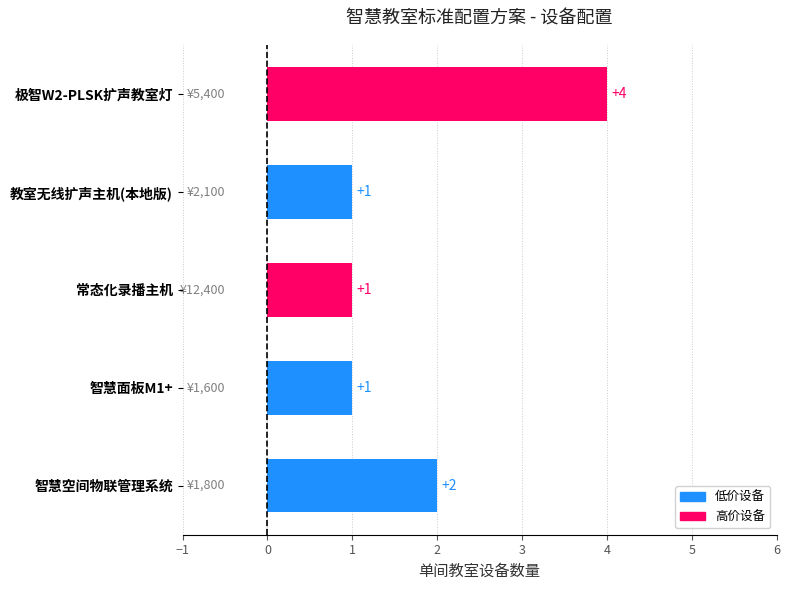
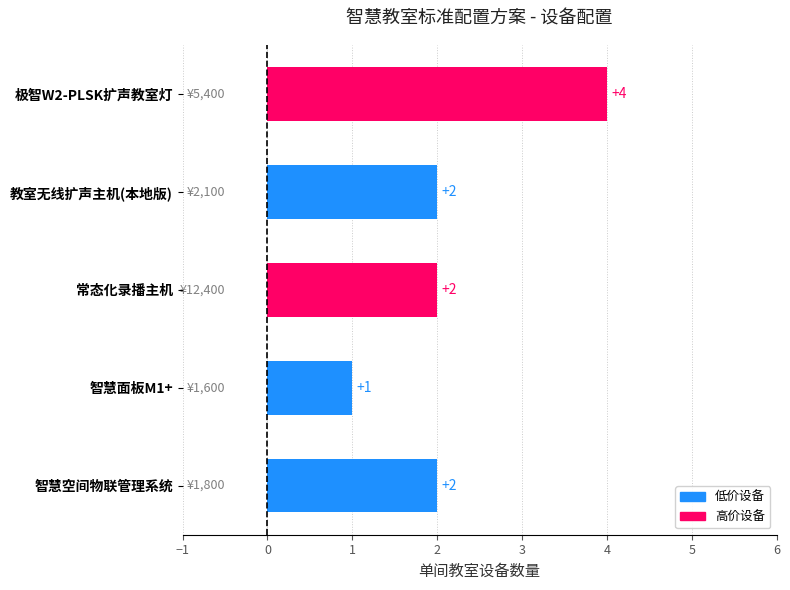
  {
    "极智W2-PLSK扩声教室灯": "+4",
-   "教室无线扩声主机(本地版)": "+1",
-   "常态化录播主机": "+1",
+   "教室无线扩声主机(本地版)": "+2",
+   "常态化录播主机": "+2",
    "智慧面板M1+": "+1",
    "智慧空间物联管理系统": "+2"
  }
